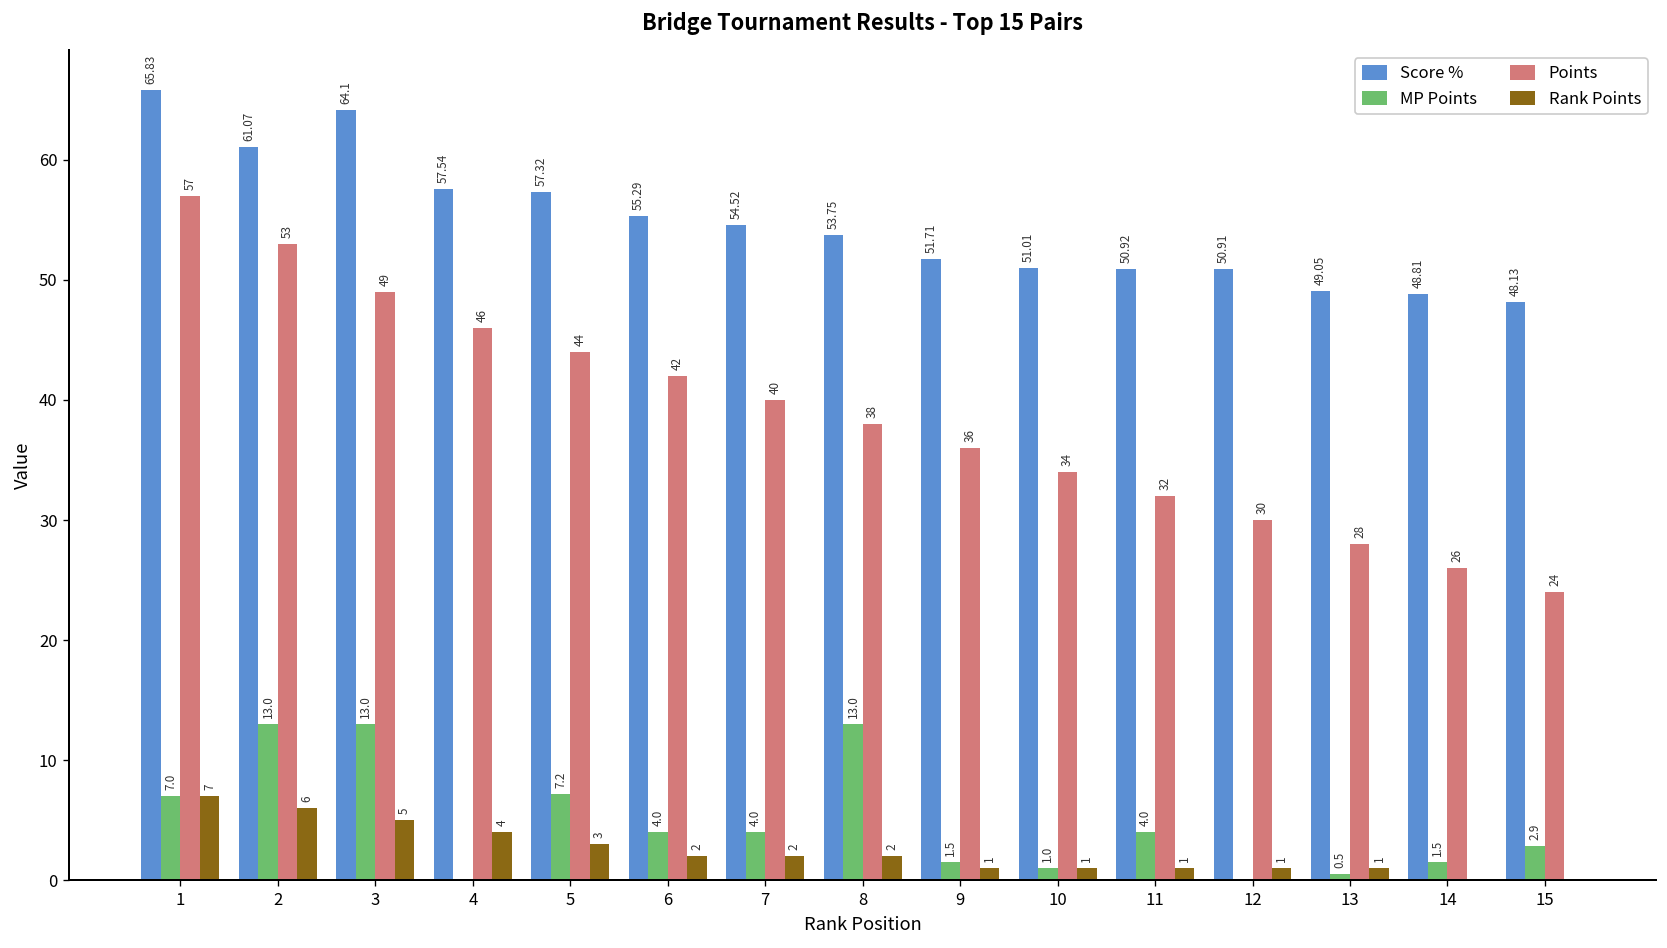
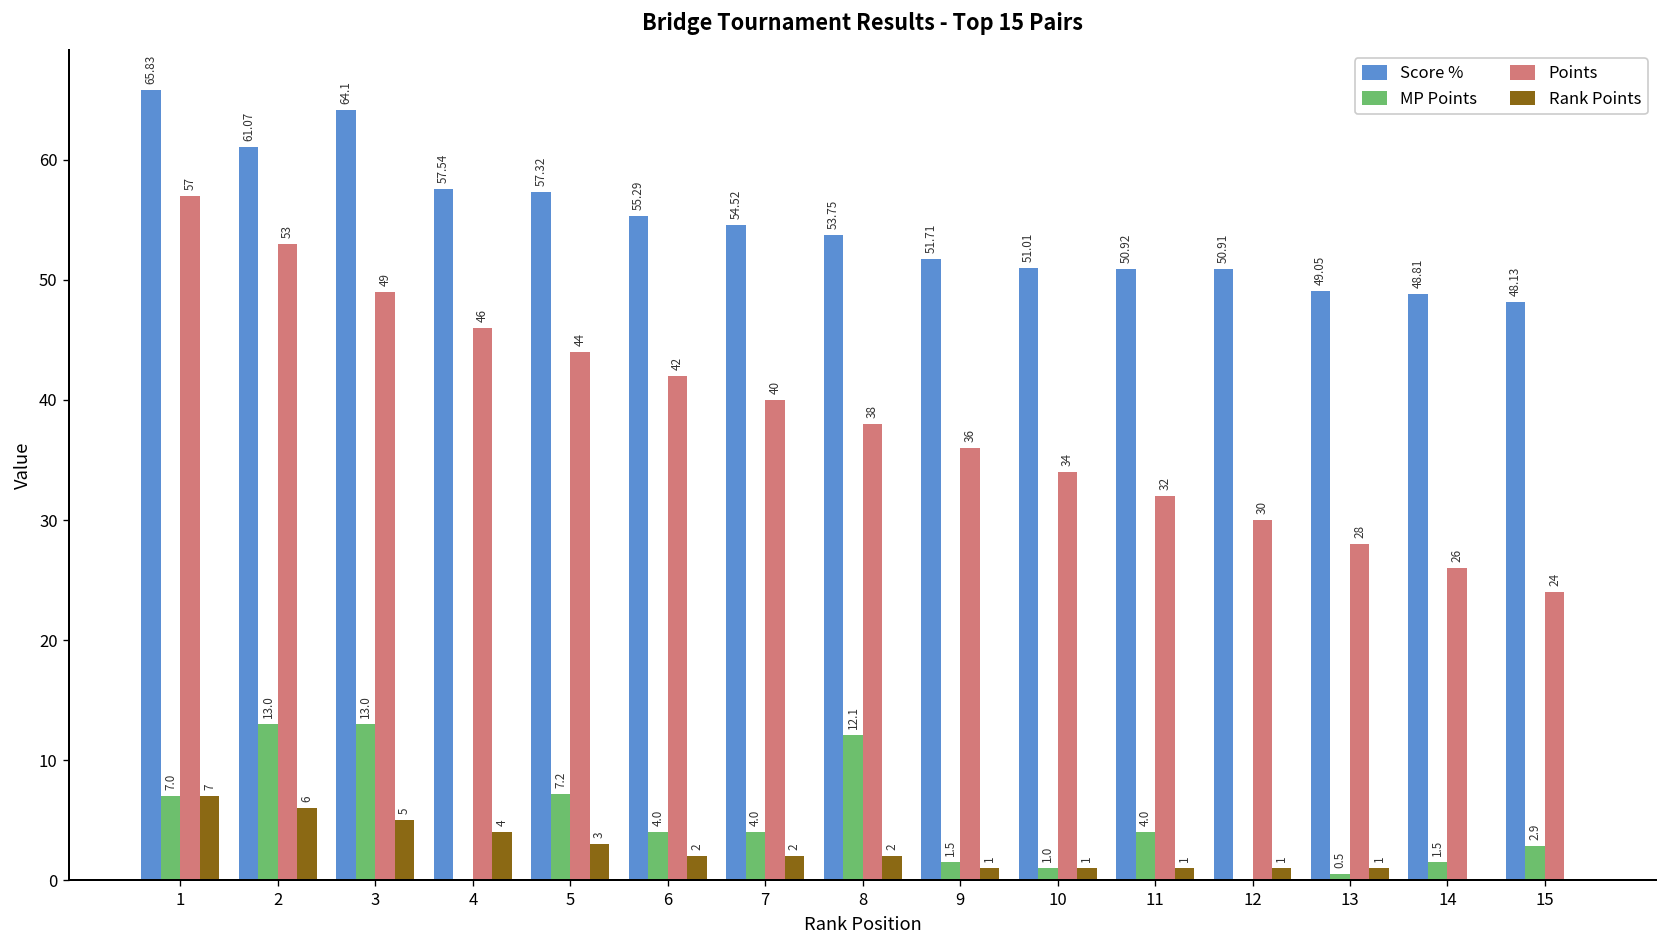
  {
    "Score %": {
      "1": 65.83,
      "2": 61.07,
      "3": 64.1,
      "4": 57.54,
      "5": 57.32,
      "6": 55.29,
      "7": 54.52,
      "8": 53.75,
      "9": 51.71,
      "10": 51.01,
      "11": 50.92,
      "12": 50.91,
      "13": 49.05,
      "14": 48.81,
      "15": 48.13
    },
    "MP Points": {
      "1": 7.0,
      "2": 13.0,
      "3": 13.0,
      "5": 7.2,
      "6": 4.0,
      "7": 4.0,
-     "8": 13.0,
+     "8": 12.1,
      "9": 1.5,
      "10": 1.0,
      "11": 4.0,
      "13": 0.5,
      "14": 1.5,
      "15": 2.9
    },
    "Points": {
      "1": 57,
      "2": 53,
      "3": 49,
      "4": 46,
      "5": 44,
      "6": 42,
      "7": 40,
      "8": 38,
      "9": 36,
      "10": 34,
      "11": 32,
      "12": 30,
      "13": 28,
      "14": 26,
      "15": 24
    },
    "Rank Points": {
      "1": 7,
      "2": 6,
      "3": 5,
      "4": 4,
      "5": 3,
      "6": 2,
      "7": 2,
      "8": 2,
      "9": 1,
      "10": 1,
      "11": 1,
      "12": 1,
      "13": 1
    }
  }
